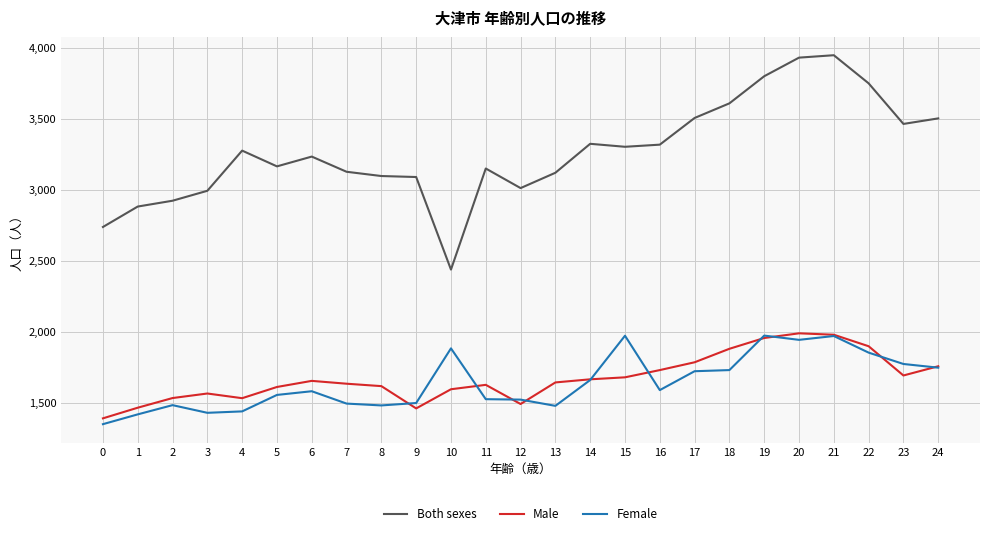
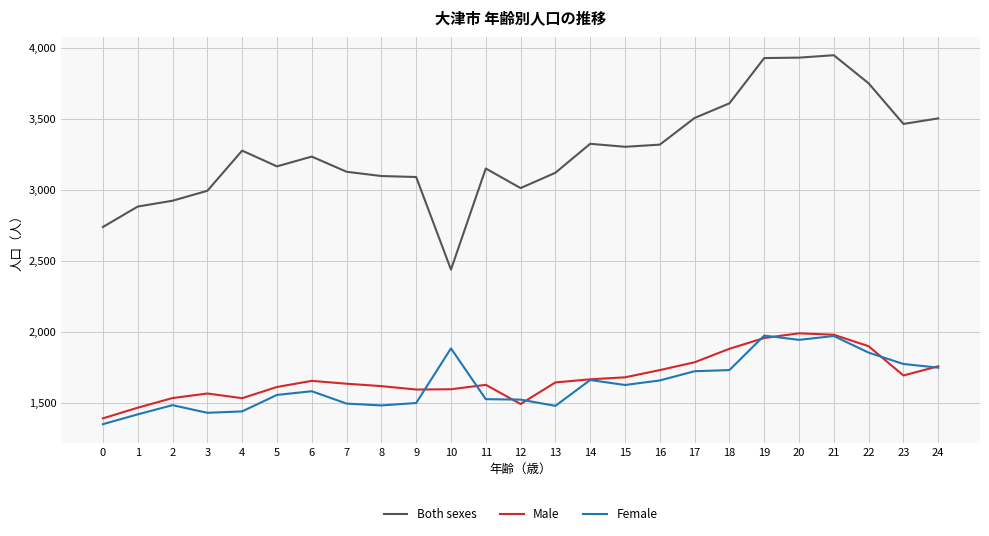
  {
    "Both sexes": {
      "0": "2,740",
      "1": "2,880",
      "2": "2,920",
      "3": "2,990",
      "4": "3,280",
      "5": "3,160",
      "6": "3,230",
      "7": "3,130",
      "8": "3,100",
      "9": "3,090",
      "10": "2,440",
      "11": "3,150",
      "12": "3,010",
      "13": "3,120",
      "14": "3,320",
      "15": "3,300",
      "16": "3,320",
      "17": "3,510",
      "18": "3,610",
-     "19": "3,800",
+     "19": "3,930",
      "20": "3,930",
      "21": "3,950",
      "22": "3,750",
      "23": "3,460",
      "24": "3,500"
    },
    "Male": {
      "0": "1,390",
      "1": "1,460",
      "2": "1,530",
      "3": "1,560",
      "4": "1,530",
      "5": "1,610",
      "6": "1,650",
      "7": "1,630",
      "8": "1,620",
-     "9": "1,460",
+     "9": "1,590",
      "10": "1,590",
      "11": "1,630",
      "12": "1,490",
      "13": "1,640",
      "15": "1,680",
      "16": "1,730",
      "17": "1,780",
      "18": "1,880",
      "20": "1,990",
      "22": "1,900",
      "23": "1,690"
    },
    "Female": {
      "0": "1,350",
      "1": "1,420",
      "2": "1,480",
      "3": "1,430",
      "4": "1,440",
      "5": "1,550",
      "6": "1,580",
      "7": "1,490",
      "8": "1,480",
      "9": "1,500",
      "10": "1,880",
      "11": "1,520",
      "12": "1,520",
      "13": "1,480",
-     "15": "1,970",
-     "16": "1,590",
+     "15": "1,620",
+     "16": "1,660",
      "17": "1,720",
      "18": "1,730",
      "20": "1,940",
      "22": "1,850",
      "23": "1,770"
    }
  }
